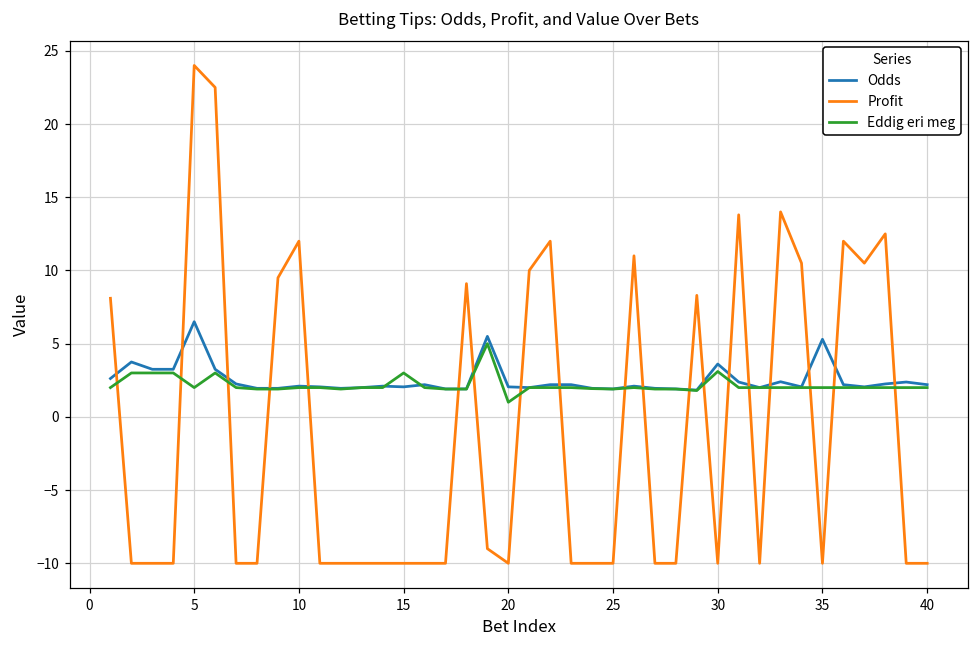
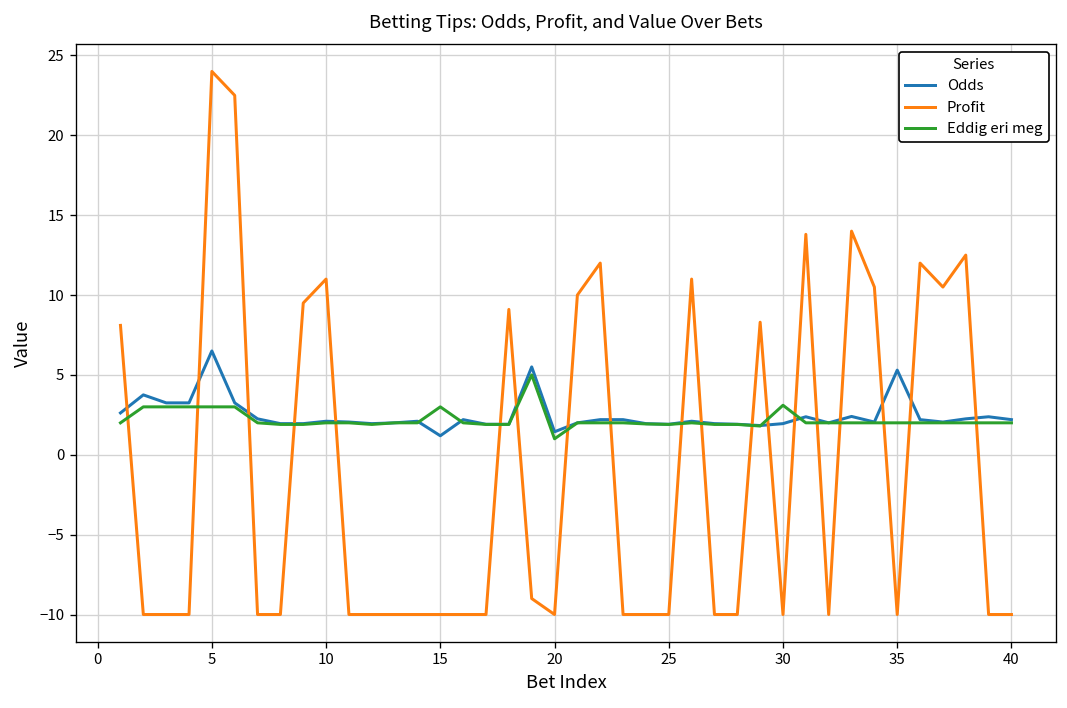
  {
    "Odds": {
      "5": 6.5,
-     "15": 2.1,
-     "20": 2.1,
-     "30": 3.6,
+     "15": 1.2,
+     "20": 1.4,
+     "30": 2.0,
      "35": 5.3,
      "40": 2.2
    },
    "Profit": {
      "5": 24,
-     "10": 12,
+     "10": 11,
      "15": -10,
      "20": -10,
      "25": -10,
      "30": -10,
      "35": -10,
      "40": -10
    },
    "Eddig eri meg": {
-     "5": 2,
+     "5": 3,
      "15": 3,
      "20": 1,
      "30": 3,
      "35": 2,
      "40": 2
    }
  }
